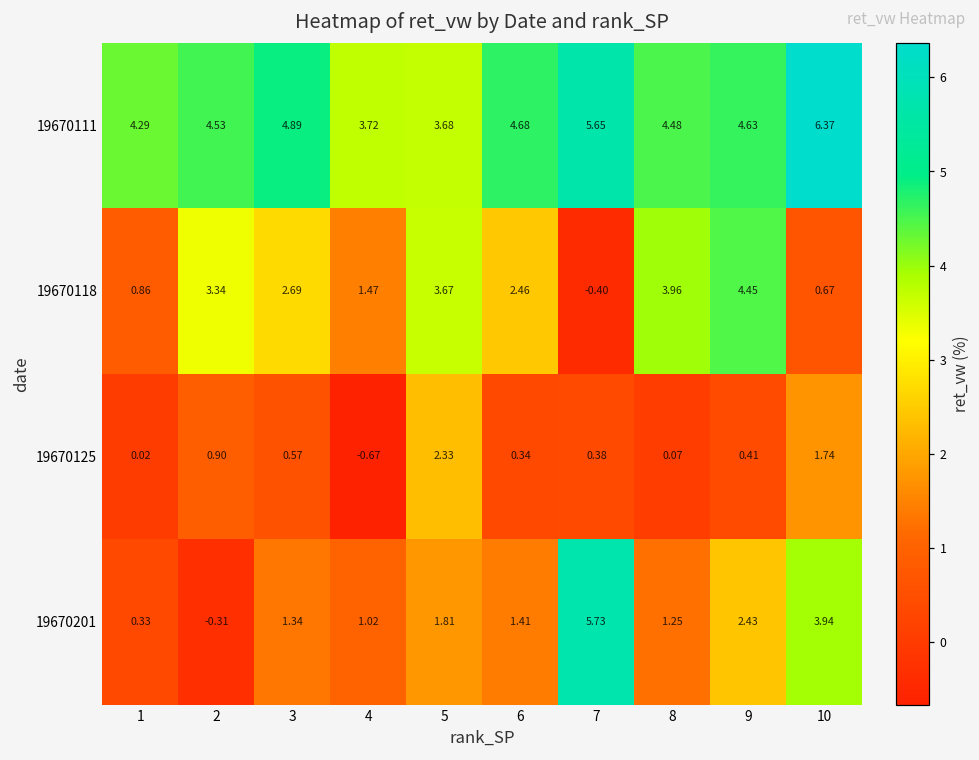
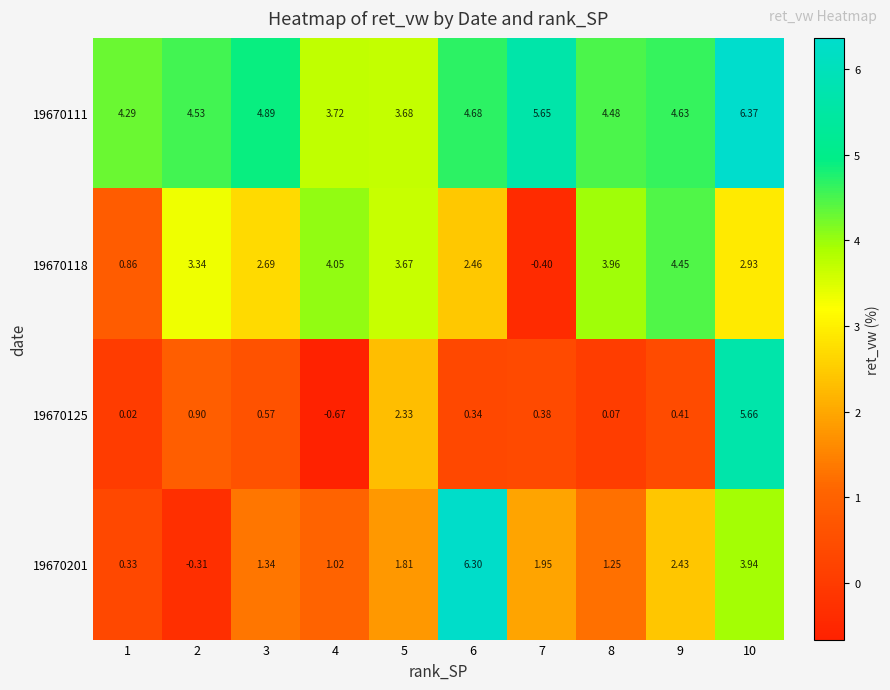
  {
    "19670111": {
      "1": 4.29,
      "2": 4.53,
      "3": 4.89,
      "4": 3.72,
      "5": 3.68,
      "6": 4.68,
      "7": 5.65,
      "8": 4.48,
      "9": 4.63,
      "10": 6.37
    },
    "19670118": {
      "1": 0.86,
      "2": 3.34,
      "3": 2.69,
-     "4": 1.47,
+     "4": 4.05,
      "5": 3.67,
      "6": 2.46,
      "7": -0.40,
      "8": 3.96,
      "9": 4.45,
-     "10": 0.67
+     "10": 2.93
    },
    "19670125": {
      "1": 0.02,
      "2": 0.90,
      "3": 0.57,
      "4": -0.67,
      "5": 2.33,
      "6": 0.34,
      "7": 0.38,
      "8": 0.07,
      "9": 0.41,
-     "10": 1.74
+     "10": 5.66
    },
    "19670201": {
      "1": 0.33,
      "2": -0.31,
      "3": 1.34,
      "4": 1.02,
      "5": 1.81,
-     "6": 1.41,
-     "7": 5.73,
+     "6": 6.30,
+     "7": 1.95,
      "8": 1.25,
      "9": 2.43,
      "10": 3.94
    }
  }
